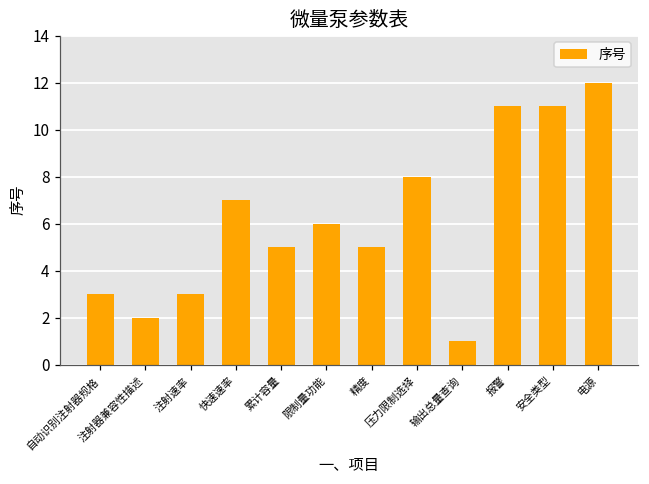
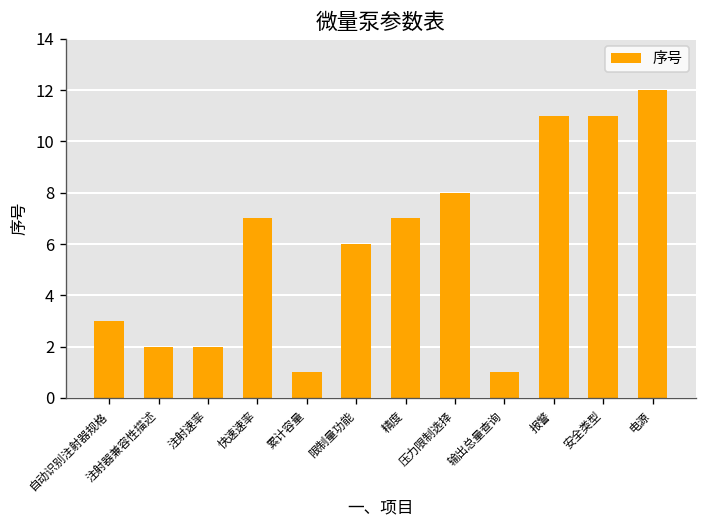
  {
    "自动识别注射器规格": 3,
    "注射器兼容性描述": 2,
-   "注射速率": 3,
+   "注射速率": 2,
    "快速速率": 7,
-   "累计容量": 5,
+   "累计容量": 1,
    "限制量功能": 6,
-   "精度": 5,
+   "精度": 7,
    "压力限制选择": 8,
    "输出总量查询": 1,
    "报警": 11,
    "安全类型": 11,
    "电源": 12
  }
